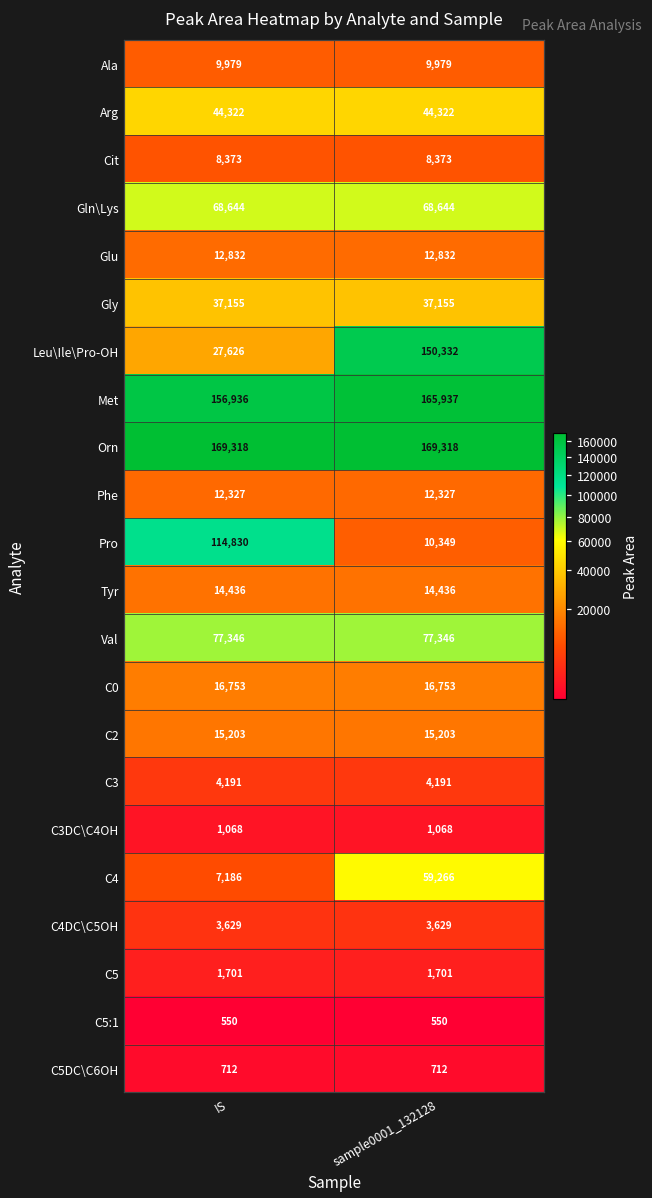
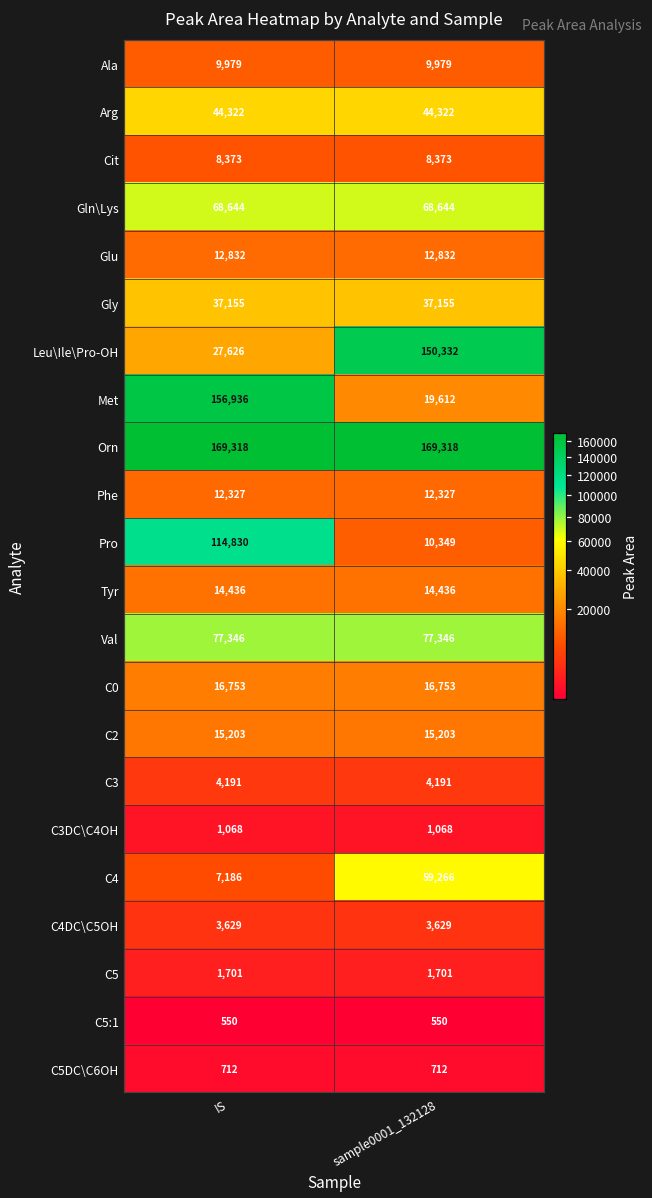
  {
    "Ala": {
      "IS": "9,979",
      "sample0001_132128": "9,979"
    },
    "Arg": {
      "IS": "44,322",
      "sample0001_132128": "44,322"
    },
    "Cit": {
      "IS": "8,373",
      "sample0001_132128": "8,373"
    },
    "Gln\\Lys": {
      "IS": "68,644",
      "sample0001_132128": "68,644"
    },
    "Glu": {
      "IS": "12,832",
      "sample0001_132128": "12,832"
    },
    "Gly": {
      "IS": "37,155",
      "sample0001_132128": "37,155"
    },
    "Leu\\Ile\\Pro-OH": {
      "IS": "27,626",
      "sample0001_132128": "150,332"
    },
    "Met": {
      "IS": "156,936",
-     "sample0001_132128": "165,937"
+     "sample0001_132128": "19,612"
    },
    "Orn": {
      "IS": "169,318",
      "sample0001_132128": "169,318"
    },
    "Phe": {
      "IS": "12,327",
      "sample0001_132128": "12,327"
    },
    "Pro": {
      "IS": "114,830",
      "sample0001_132128": "10,349"
    },
    "Tyr": {
      "IS": "14,436",
      "sample0001_132128": "14,436"
    },
    "Val": {
      "IS": "77,346",
      "sample0001_132128": "77,346"
    },
    "C0": {
      "IS": "16,753",
      "sample0001_132128": "16,753"
    },
    "C2": {
      "IS": "15,203",
      "sample0001_132128": "15,203"
    },
    "C3": {
      "IS": "4,191",
      "sample0001_132128": "4,191"
    },
    "C3DC\\C4OH": {
      "IS": "1,068",
      "sample0001_132128": "1,068"
    },
    "C4": {
      "IS": "7,186",
      "sample0001_132128": "59,266"
    },
    "C4DC\\C5OH": {
      "IS": "3,629",
      "sample0001_132128": "3,629"
    },
    "C5": {
      "IS": "1,701",
      "sample0001_132128": "1,701"
    },
    "C5:1": {
      "IS": "550",
      "sample0001_132128": "550"
    },
    "C5DC\\C6OH": {
      "IS": "712",
      "sample0001_132128": "712"
    }
  }
